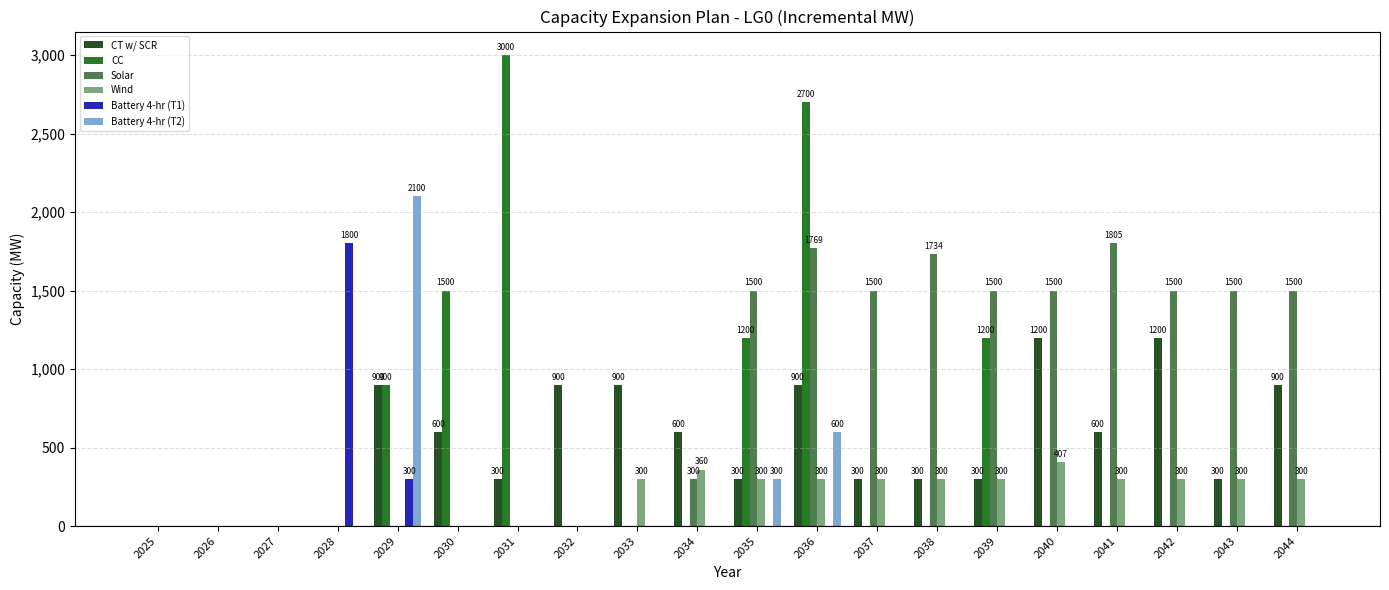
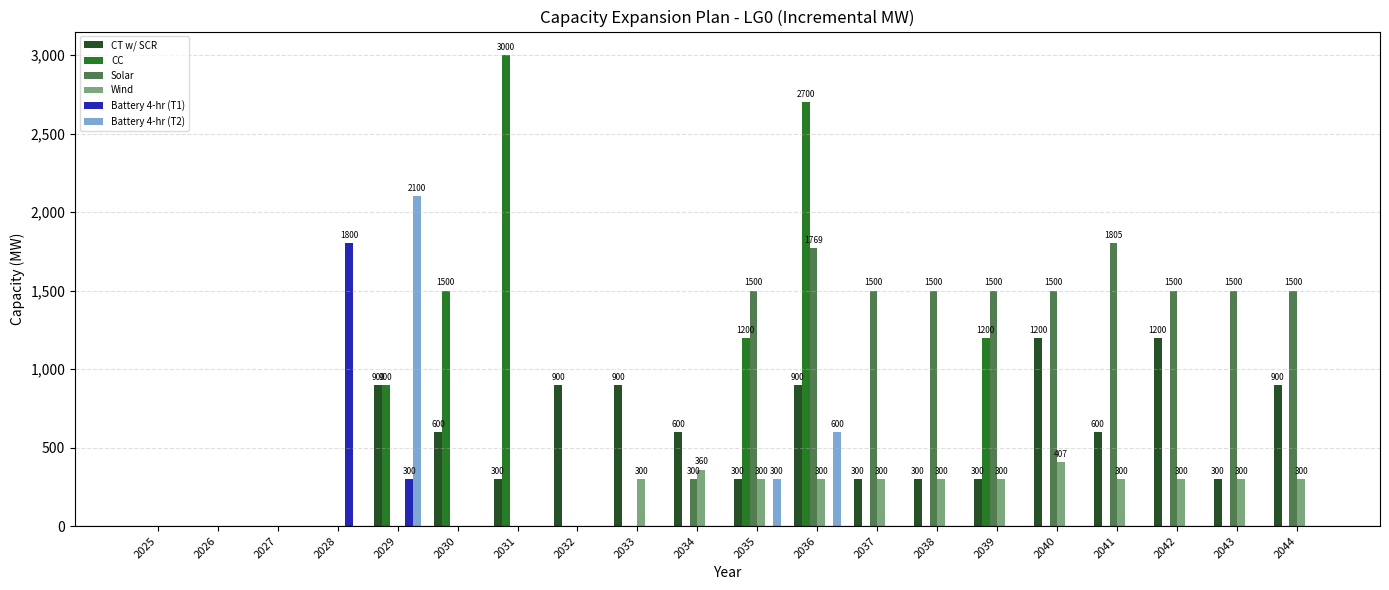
  {
    "Solar": {
      "2034": 300,
      "2035": 1500,
      "2036": 1769,
      "2037": 1500,
-     "2038": 1734,
+     "2038": 1500,
      "2039": 1500,
      "2040": 1500,
      "2041": 1805,
      "2042": 1500,
      "2043": 1500,
      "2044": 1500
    },
    "Wind": {
      "2033": 300,
      "2034": 360,
      "2035": 300,
      "2036": 300,
      "2037": 300,
      "2038": 300,
      "2039": 300,
      "2040": 407,
      "2041": 300,
      "2042": 300,
      "2043": 300,
      "2044": 300
    },
    "Battery 4-hr (T1)": {
      "2028": 1800,
      "2029": 300
    },
    "Battery 4-hr (T2)": {
      "2029": 2100,
      "2035": 300,
      "2036": 600
    }
  }
